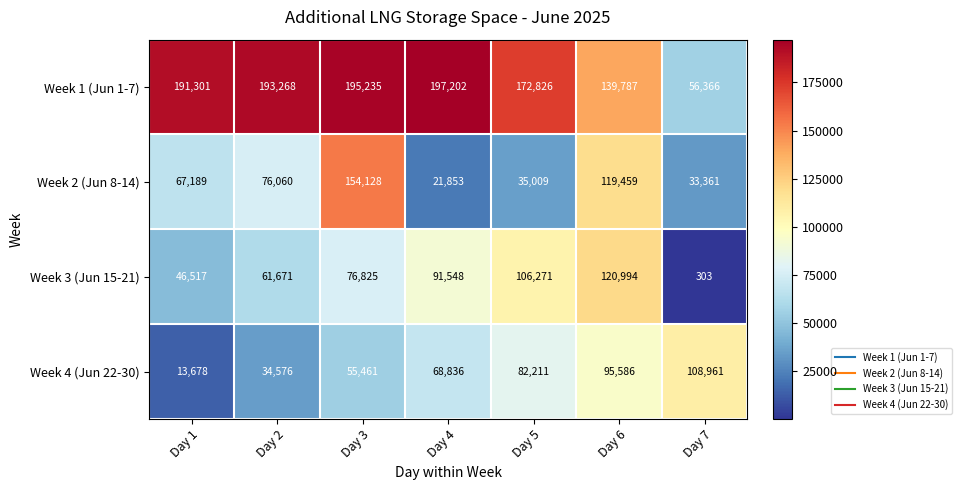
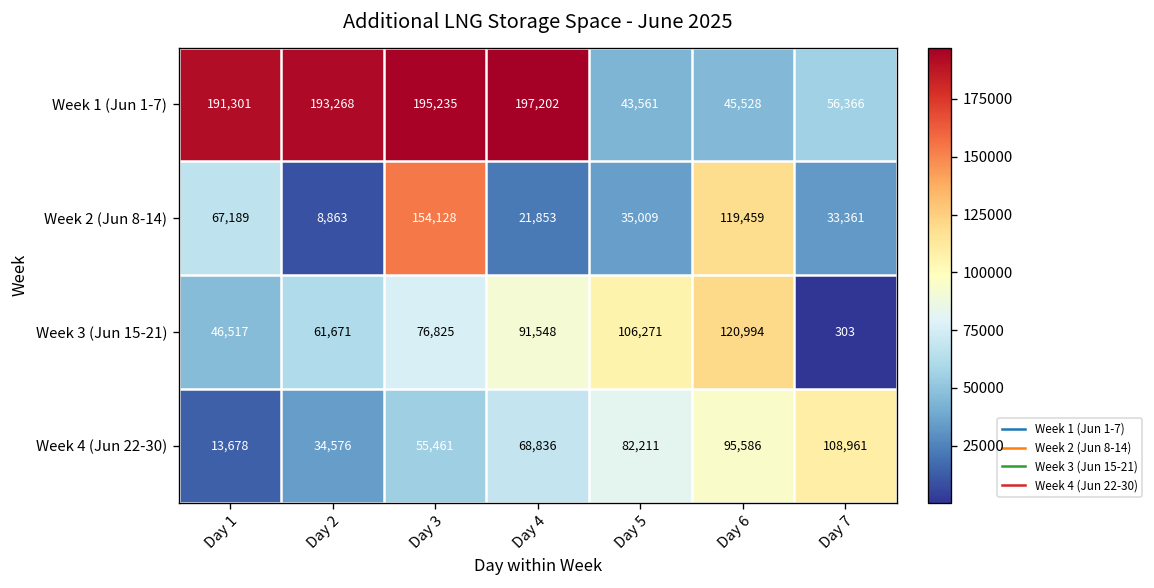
  {
    "Week 1 (Jun 1-7)": {
      "Day 1": "191,301",
      "Day 2": "193,268",
      "Day 3": "195,235",
      "Day 4": "197,202",
-     "Day 5": "172,826",
-     "Day 6": "139,787",
+     "Day 5": "43,561",
+     "Day 6": "45,528",
      "Day 7": "56,366"
    },
    "Week 2 (Jun 8-14)": {
      "Day 1": "67,189",
-     "Day 2": "76,060",
+     "Day 2": "8,863",
      "Day 3": "154,128",
      "Day 4": "21,853",
      "Day 5": "35,009",
      "Day 6": "119,459",
      "Day 7": "33,361"
    },
    "Week 3 (Jun 15-21)": {
      "Day 1": "46,517",
      "Day 2": "61,671",
      "Day 3": "76,825",
      "Day 4": "91,548",
      "Day 5": "106,271",
      "Day 6": "120,994",
      "Day 7": "303"
    },
    "Week 4 (Jun 22-30)": {
      "Day 1": "13,678",
      "Day 2": "34,576",
      "Day 3": "55,461",
      "Day 4": "68,836",
      "Day 5": "82,211",
      "Day 6": "95,586",
      "Day 7": "108,961"
    }
  }
